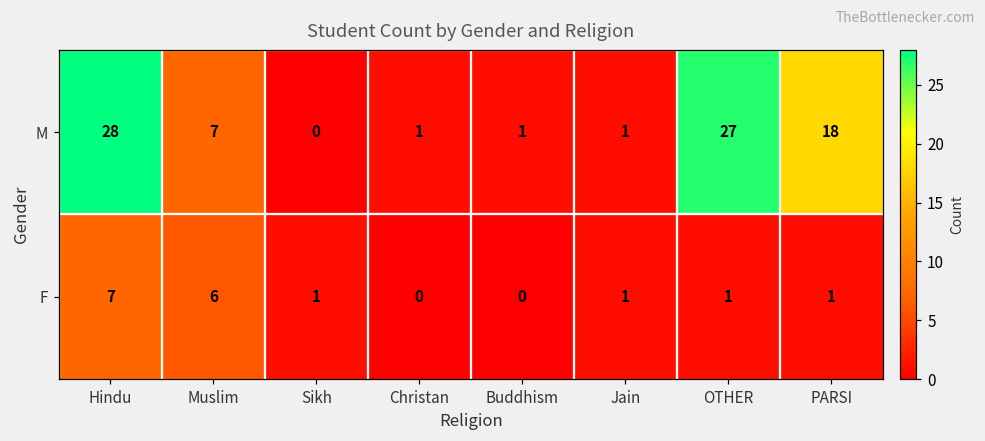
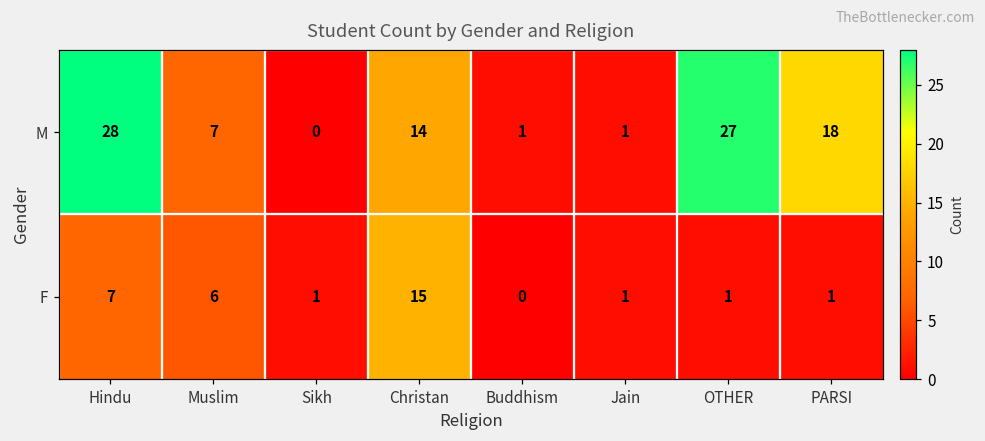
  {
    "M": {
      "Hindu": 28,
      "Muslim": 7,
      "Sikh": 0,
-     "Christan": 1,
+     "Christan": 14,
      "Buddhism": 1,
      "Jain": 1,
      "OTHER": 27,
      "PARSI": 18
    },
    "F": {
      "Hindu": 7,
      "Muslim": 6,
      "Sikh": 1,
-     "Christan": 0,
+     "Christan": 15,
      "Buddhism": 0,
      "Jain": 1,
      "OTHER": 1,
      "PARSI": 1
    }
  }
